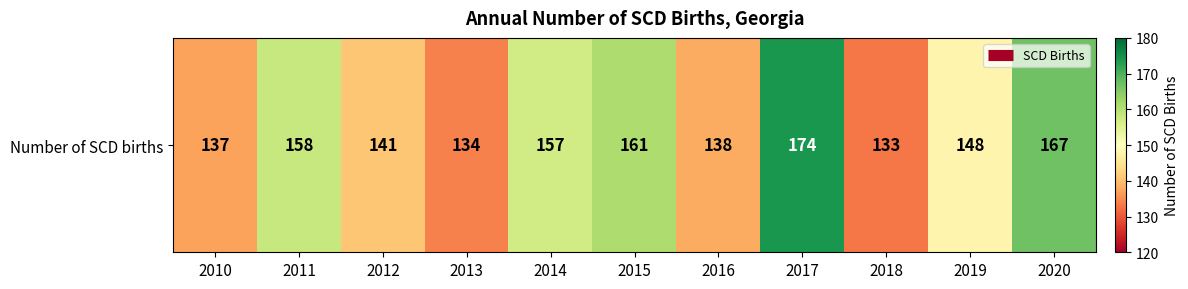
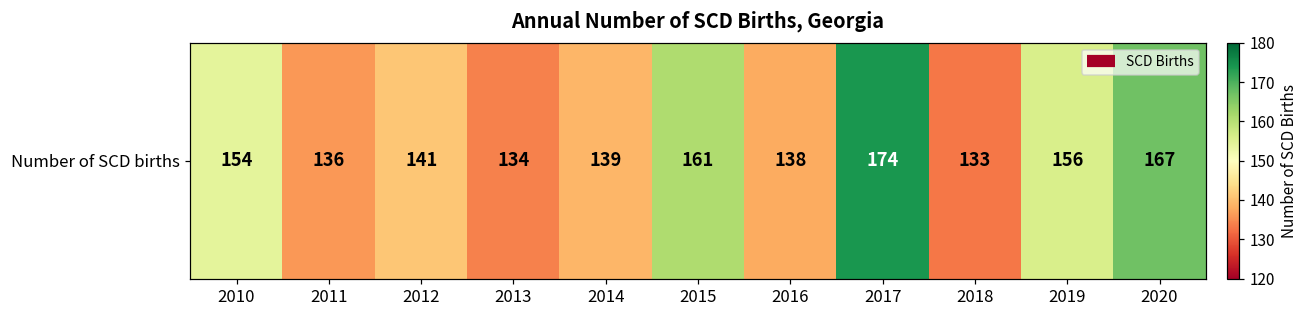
  {
    "Number of SCD births": {
-     "2010": 137,
-     "2011": 158,
+     "2010": 154,
+     "2011": 136,
      "2012": 141,
      "2013": 134,
-     "2014": 157,
+     "2014": 139,
      "2015": 161,
      "2016": 138,
      "2017": 174,
      "2018": 133,
-     "2019": 148,
+     "2019": 156,
      "2020": 167
    }
  }
